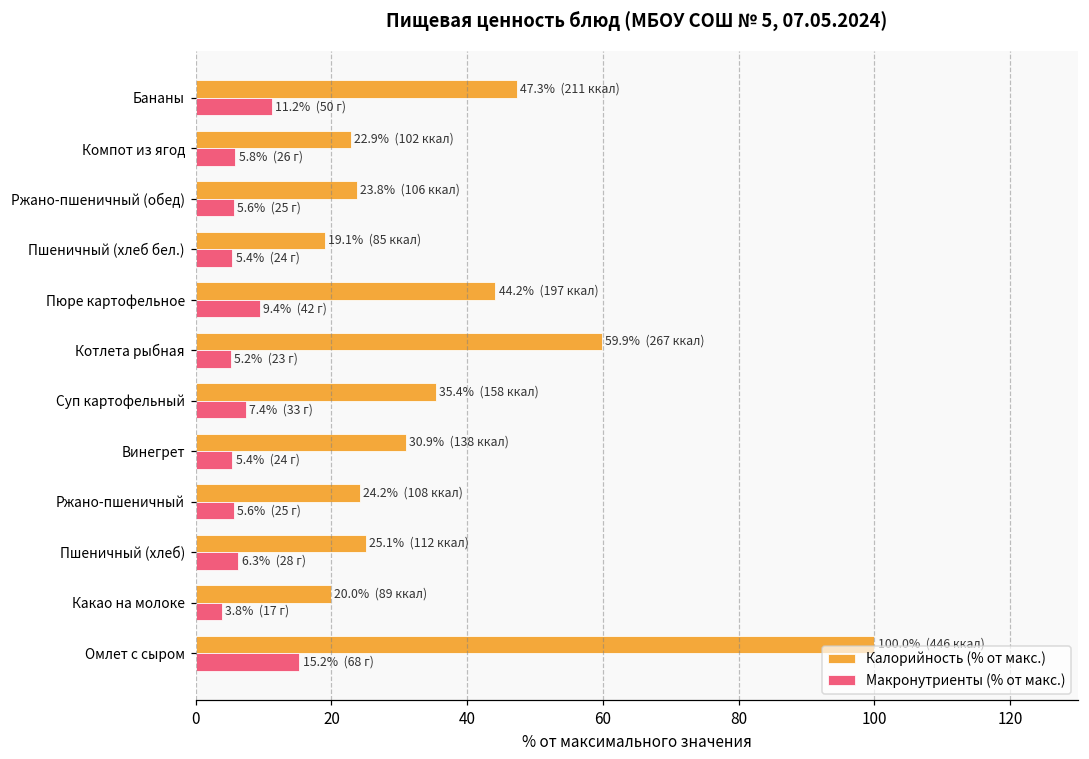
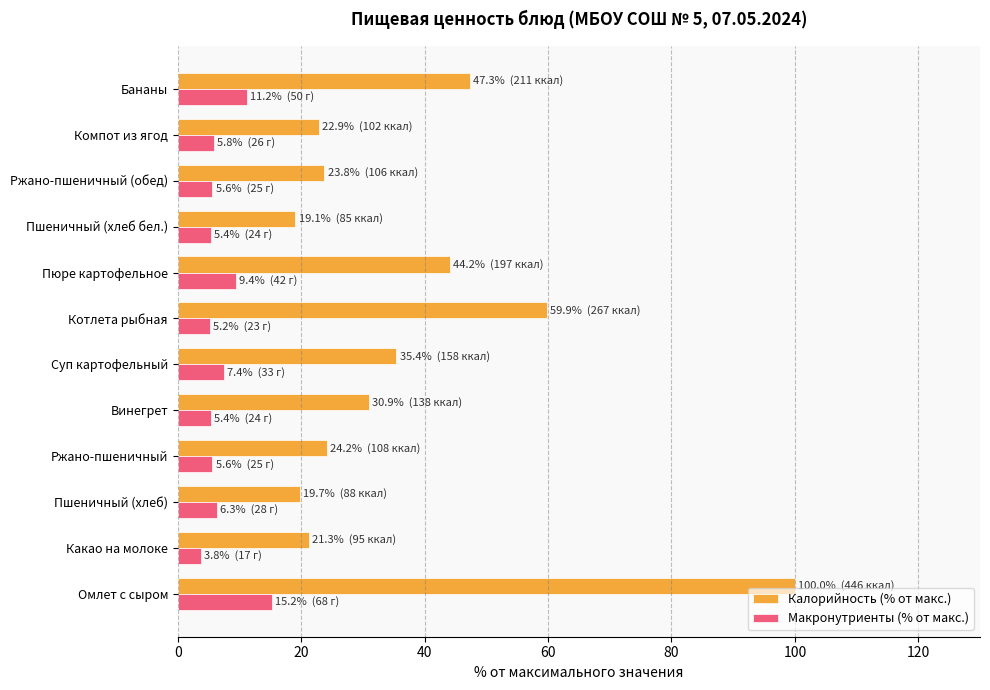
  {
    "Калорийность (% от макс.)": {
      "Бананы": "47.3%",
      "Компот из ягод": "22.9%",
      "Ржано-пшеничный (обед)": "23.8%",
      "Пшеничный (хлеб бел.)": "19.1%",
      "Пюре картофельное": "44.2%",
      "Котлета рыбная": "59.9%",
      "Суп картофельный": "35.4%",
      "Винегрет": "30.9%",
      "Ржано-пшеничный": "24.2%",
-     "Пшеничный (хлеб)": "25.1% (112 ккал)",
-     "Какао на молоке": "20.0% (89 ккал)"
+     "Пшеничный (хлеб)": "19.7% (88 ккал)",
+     "Какао на молоке": "21.3% (95 ккал)"
    },
    "Макронутриенты (% от макс.)": {
      "Бананы": "11.2%",
      "Компот из ягод": "5.8%",
      "Ржано-пшеничный (обед)": "5.6%",
      "Пшеничный (хлеб бел.)": "5.4%",
      "Пюре картофельное": "9.4%",
      "Котлета рыбная": "5.2%",
      "Суп картофельный": "7.4%",
      "Винегрет": "5.4%",
      "Ржано-пшеничный": "5.6%",
      "Пшеничный (хлеб)": "6.3%",
      "Какао на молоке": "3.8%",
      "Омлет с сыром": "15.2%"
    }
  }
